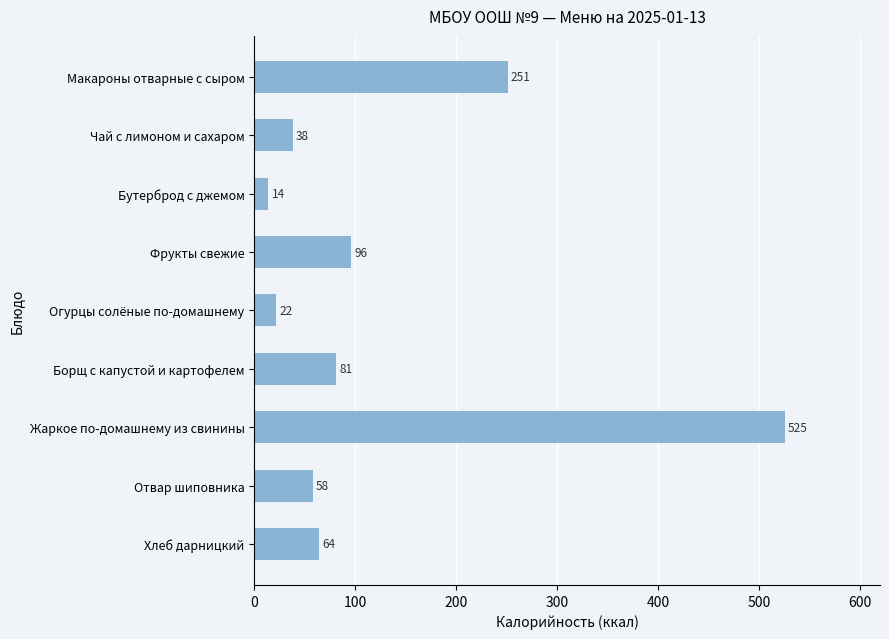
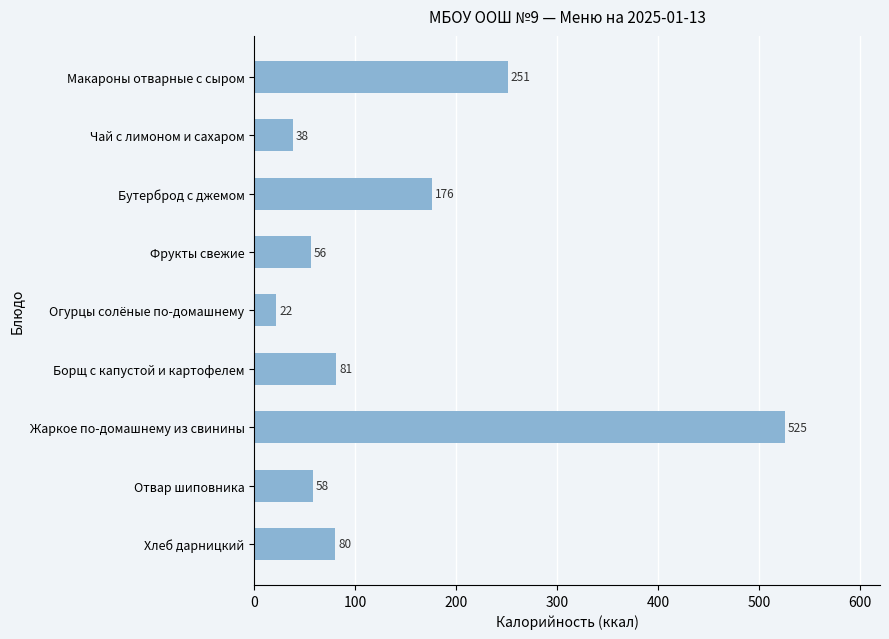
  {
    "Макароны отварные с сыром": 251,
    "Чай с лимоном и сахаром": 38,
-   "Бутерброд с джемом": 14,
-   "Фрукты свежие": 96,
+   "Бутерброд с джемом": 176,
+   "Фрукты свежие": 56,
    "Огурцы солёные по-домашнему": 22,
    "Борщ с капустой и картофелем": 81,
    "Жаркое по-домашнему из свинины": 525,
    "Отвар шиповника": 58,
-   "Хлеб дарницкий": 64
+   "Хлеб дарницкий": 80
  }
